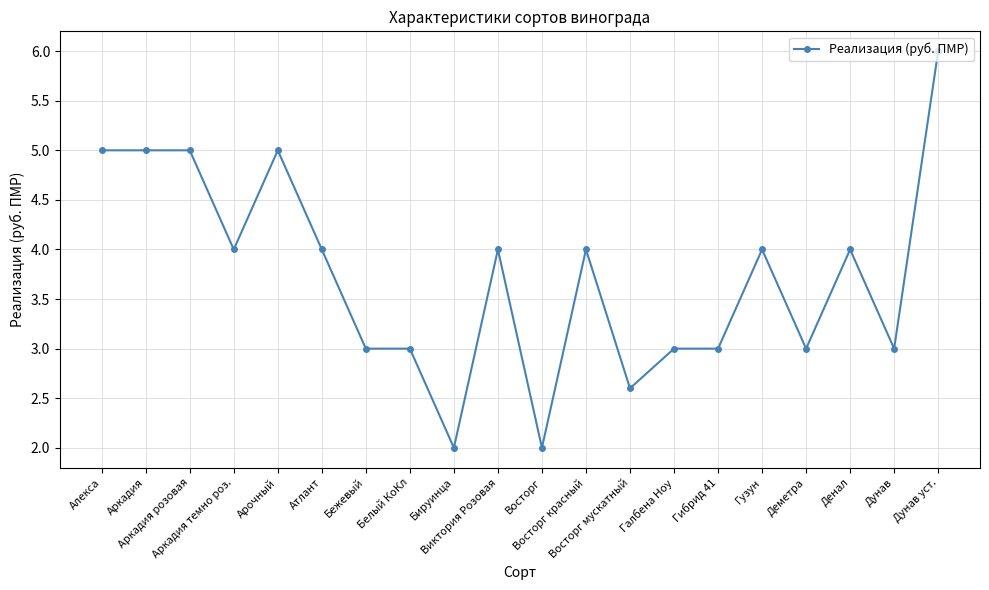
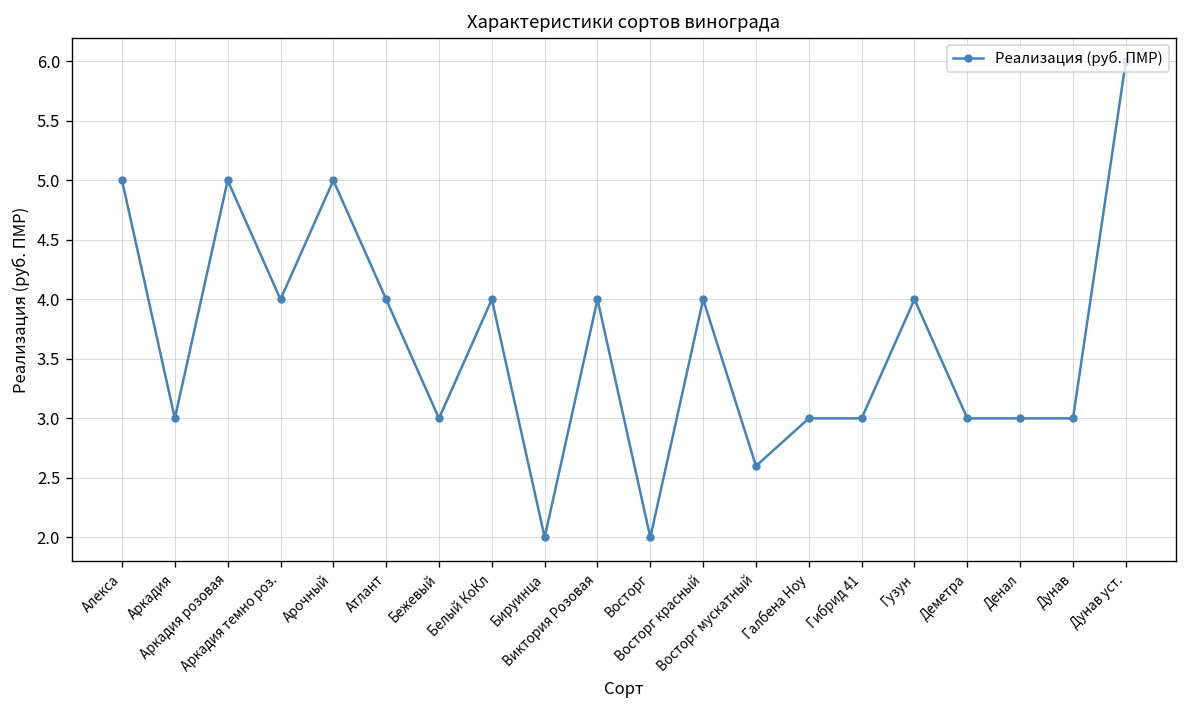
  {
    "Алекса": 5,
-   "Аркадия": 5,
+   "Аркадия": 3,
    "Аркадия розовая": 5,
    "Аркадия темно роз.": 4,
    "Арочный": 5,
    "Атлант": 4,
    "Бежевый": 3,
-   "Белый КоКл": 3,
+   "Белый КоКл": 4,
    "Бируинца": 2,
    "Виктория Розовая": 4,
    "Восторг": 2,
    "Восторг красный": 4,
    "Восторг мускатный": 2.6,
    "Галбена Ноу": 3,
    "Гибрид 41": 3,
    "Гузун": 4,
    "Деметра": 3,
-   "Денал": 4,
+   "Денал": 3,
    "Дунав": 3
  }
